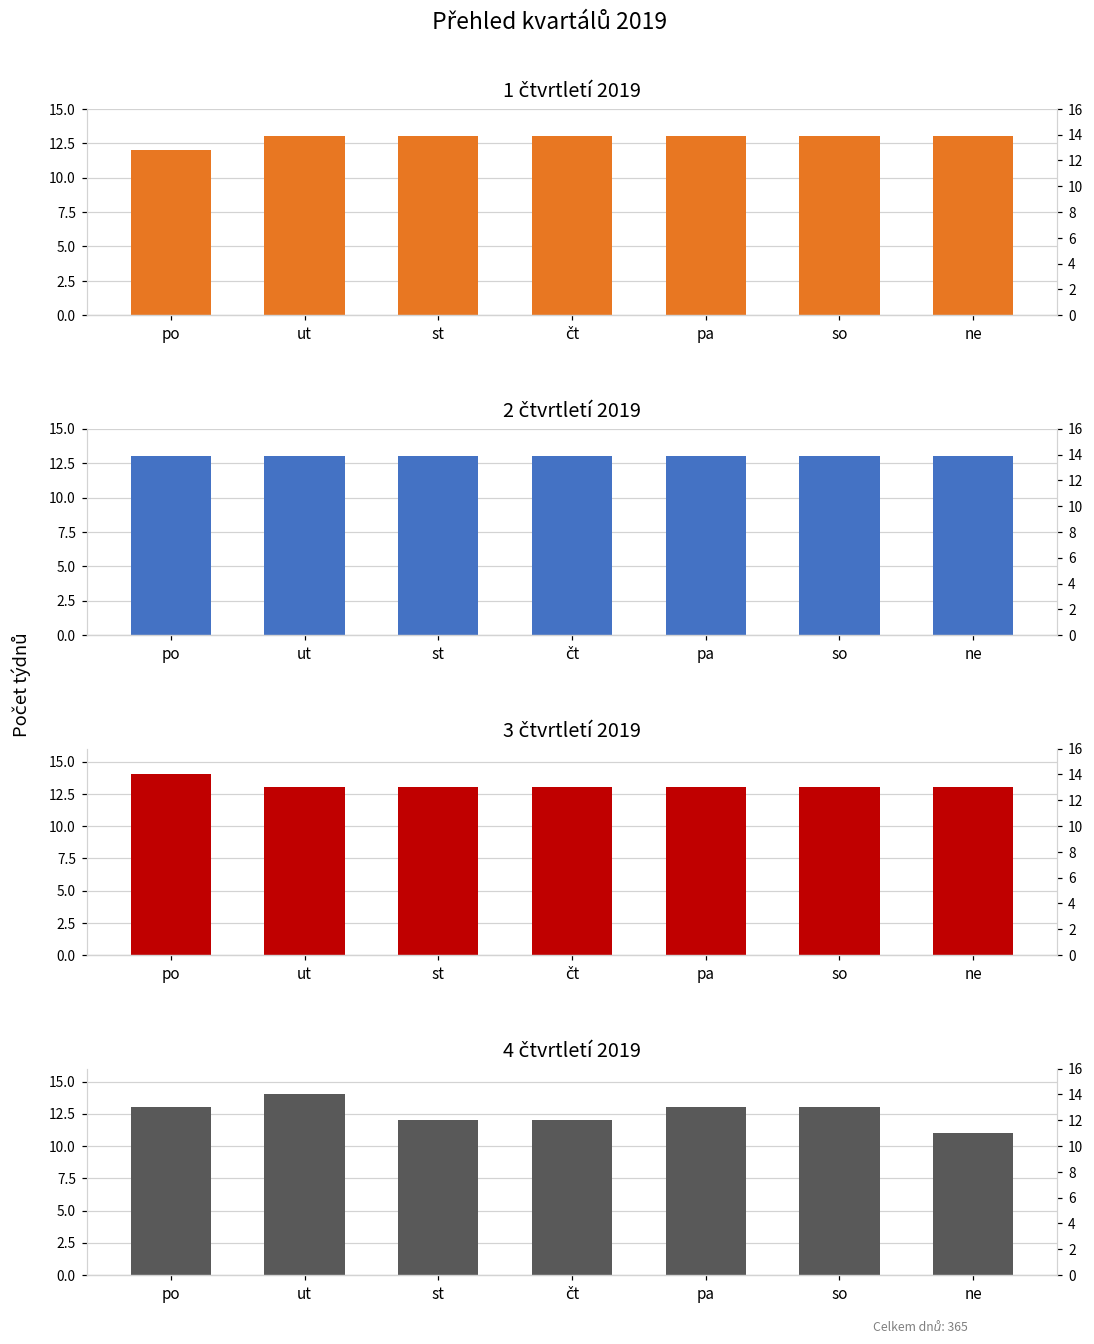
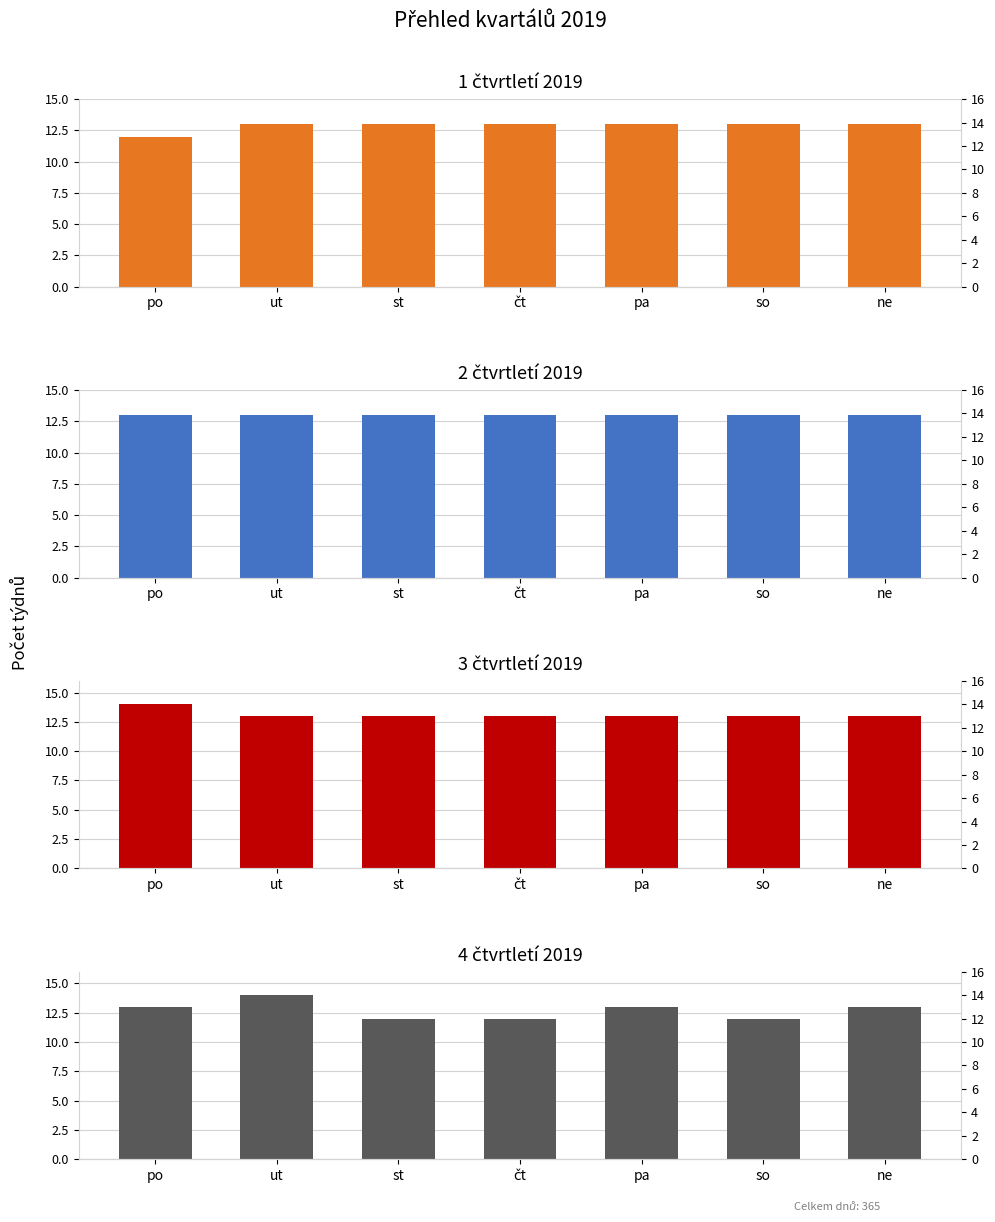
  {
    "3 čtvrtletí 2019": {
      "po": 14.0,
      "ut": 13.0,
      "st": 13.0,
      "čt": 13.0,
      "pa": 13.0,
      "so": 13.0,
      "ne": 13.0
    },
    "4 čtvrtletí 2019": {
      "po": 13,
      "ut": 14,
      "st": 12,
      "čt": 12,
      "pa": 13,
-     "so": 13,
-     "ne": 11
+     "so": 12,
+     "ne": 13
    }
  }
